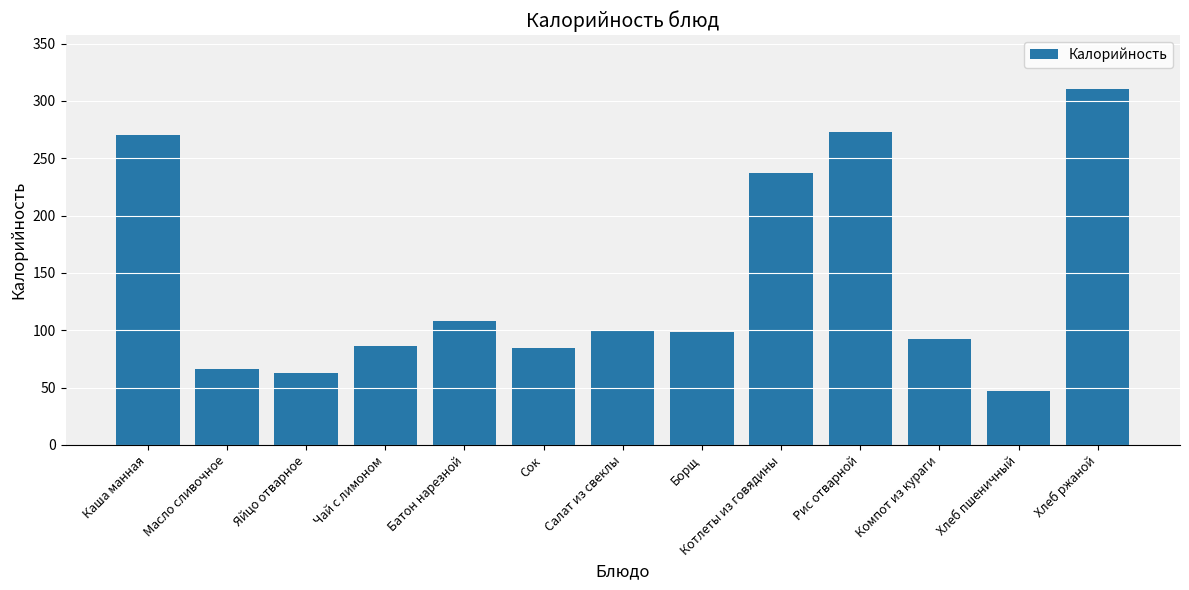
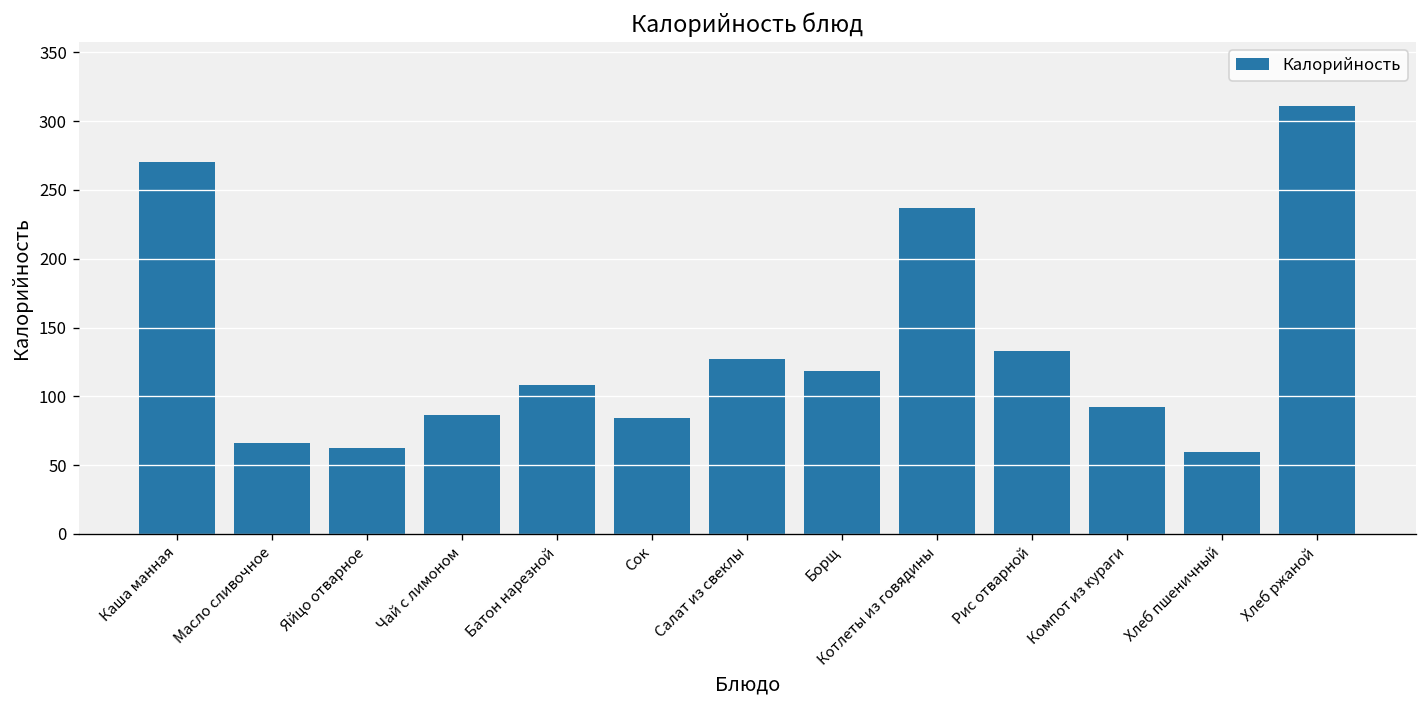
  {
    "Каша манная": 270,
    "Масло сливочное": 66,
    "Яйцо отварное": 63,
    "Чай с лимоном": 86,
    "Батон нарезной": 108,
    "Сок": 84,
-   "Салат из свеклы": 100,
-   "Борщ": 99,
+   "Салат из свеклы": 127,
+   "Борщ": 119,
    "Котлеты из говядины": 237,
-   "Рис отварной": 273,
+   "Рис отварной": 133,
    "Компот из кураги": 92,
-   "Хлеб пшеничный": 47,
+   "Хлеб пшеничный": 59,
    "Хлеб ржаной": 311
  }
